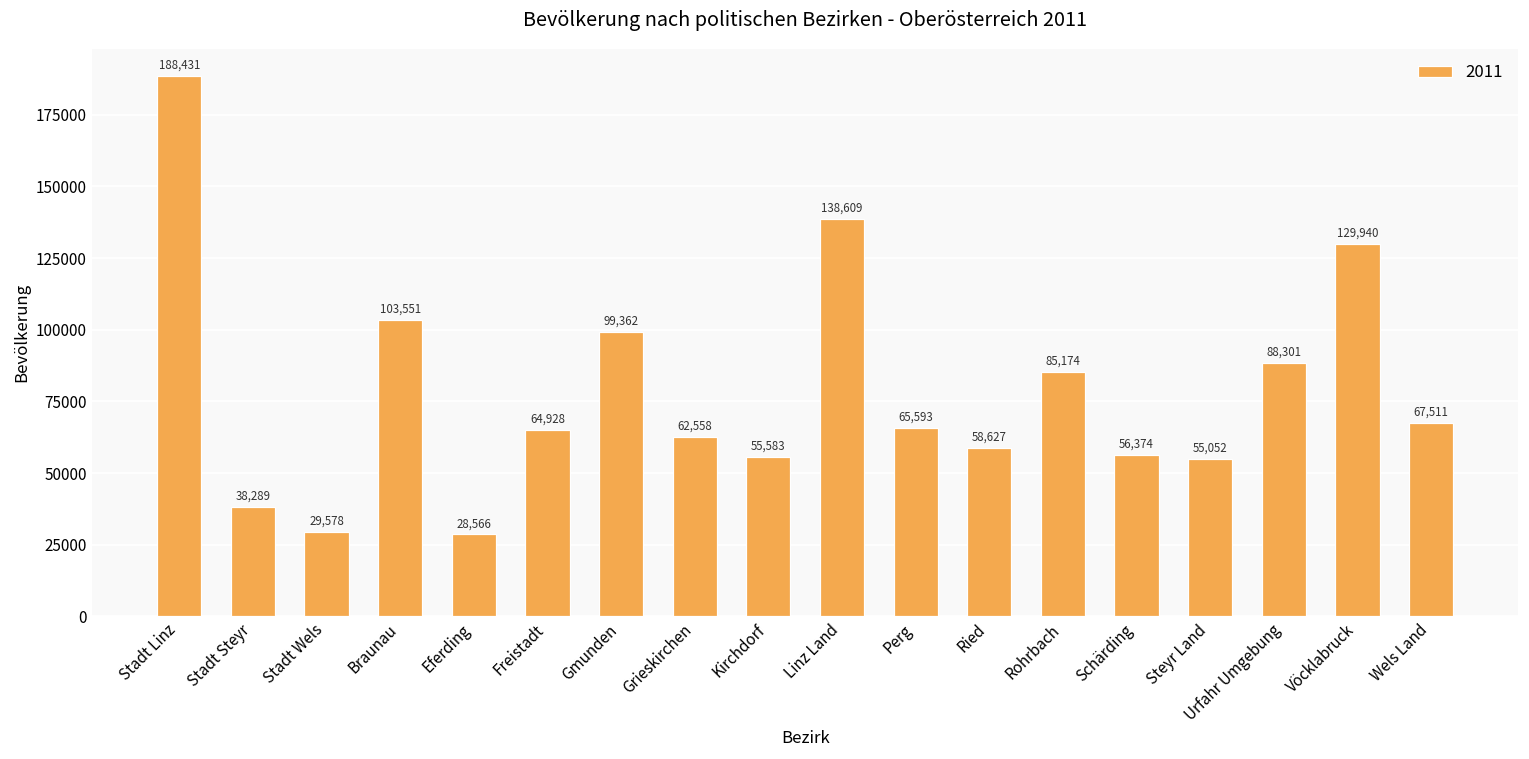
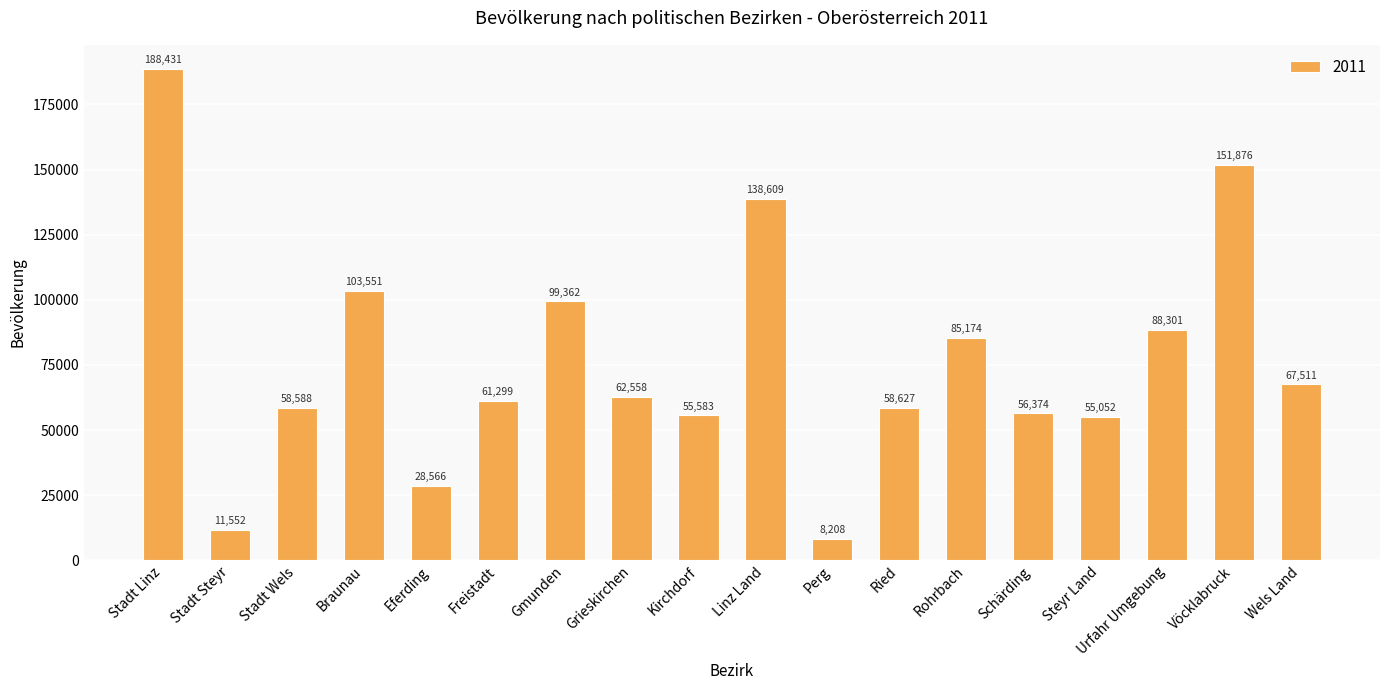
  {
    "Stadt Linz": "188,431",
-   "Stadt Steyr": "38,289",
-   "Stadt Wels": "29,578",
+   "Stadt Steyr": "11,552",
+   "Stadt Wels": "58,588",
    "Braunau": "103,551",
    "Eferding": "28,566",
-   "Freistadt": "64,928",
+   "Freistadt": "61,299",
    "Gmunden": "99,362",
    "Grieskirchen": "62,558",
    "Kirchdorf": "55,583",
    "Linz Land": "138,609",
-   "Perg": "65,593",
+   "Perg": "8,208",
    "Ried": "58,627",
    "Rohrbach": "85,174",
    "Schärding": "56,374",
    "Steyr Land": "55,052",
    "Urfahr Umgebung": "88,301",
-   "Vöcklabruck": "129,940",
+   "Vöcklabruck": "151,876",
    "Wels Land": "67,511"
  }
